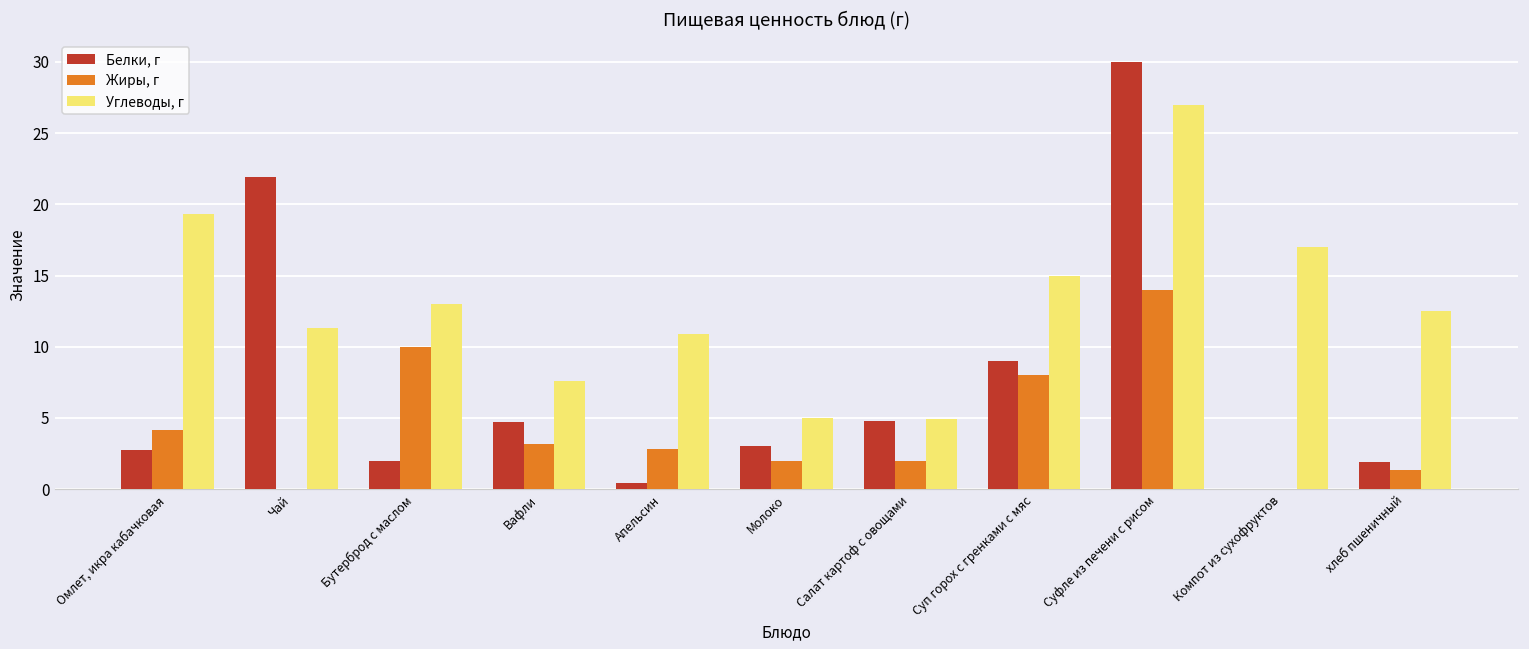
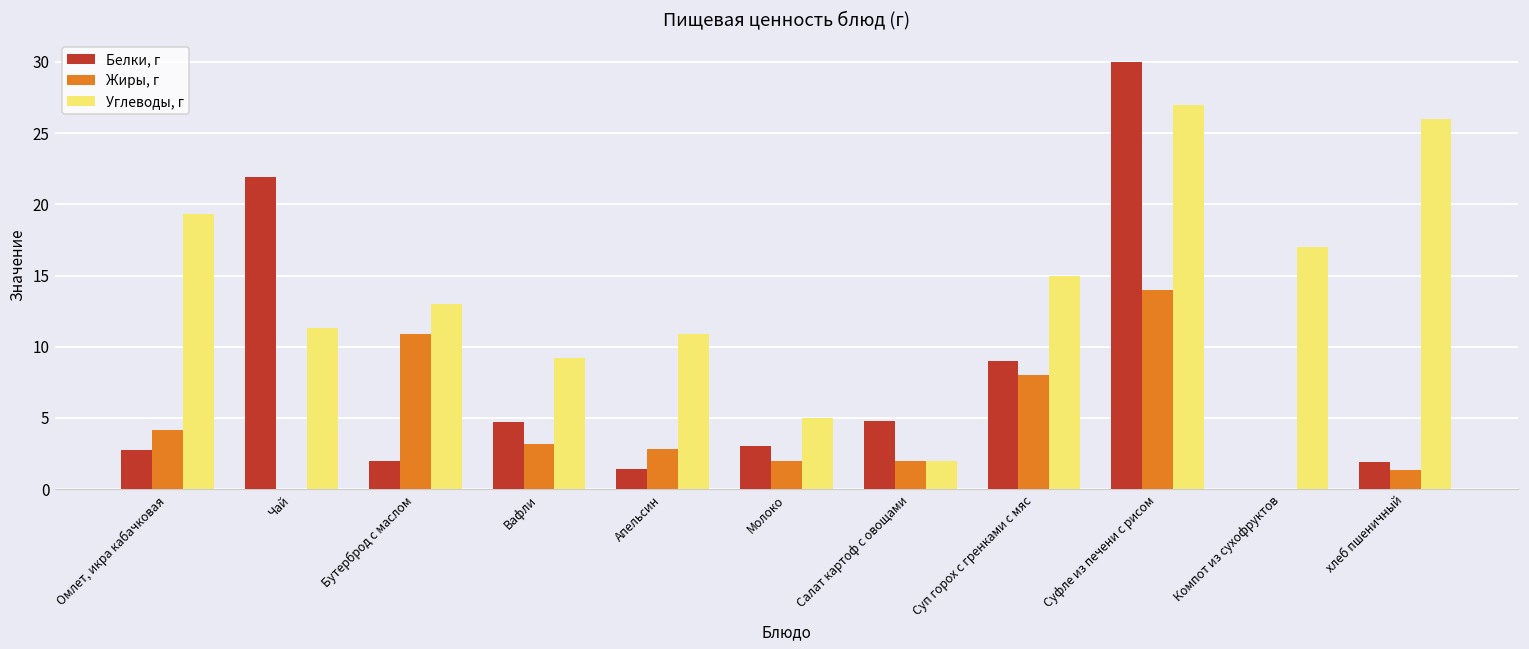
  {
    "Белки, г": {
      "Омлет, икра кабачковая": 2.8,
      "Чай": 21.9,
      "Бутерброд с маслом": 2.0,
      "Вафли": 4.7,
-     "Апельсин": 0.4,
+     "Апельсин": 1.4,
      "Молоко": 3.0,
      "Салат картоф с овощами": 4.8,
      "Суп горох с гренками с мяс": 9.0,
      "Суфле из печени с рисом": 30.0,
      "Компот из сухофруктов": 0.0,
      "хлеб пшеничный": 1.9
    },
    "Жиры, г": {
      "Омлет, икра кабачковая": 4.1,
      "Чай": 0.0,
-     "Бутерброд с маслом": 10.0,
+     "Бутерброд с маслом": 10.9,
      "Вафли": 3.2,
      "Апельсин": 2.8,
      "Молоко": 2.0,
      "Салат картоф с овощами": 2.0,
      "Суп горох с гренками с мяс": 8.0,
      "Суфле из печени с рисом": 14.0,
      "Компот из сухофруктов": 0.0,
      "хлеб пшеничный": 1.3
    },
    "Углеводы, г": {
      "Омлет, икра кабачковая": 19.3,
      "Чай": 11.3,
      "Бутерброд с маслом": 13.0,
-     "Вафли": 7.6,
+     "Вафли": 9.2,
      "Апельсин": 10.9,
      "Молоко": 5.0,
-     "Салат картоф с овощами": 4.9,
+     "Салат картоф с овощами": 2.0,
      "Суп горох с гренками с мяс": 15.0,
      "Суфле из печени с рисом": 27.0,
      "Компот из сухофруктов": 17.0,
-     "хлеб пшеничный": 12.5
+     "хлеб пшеничный": 26.0
    }
  }
